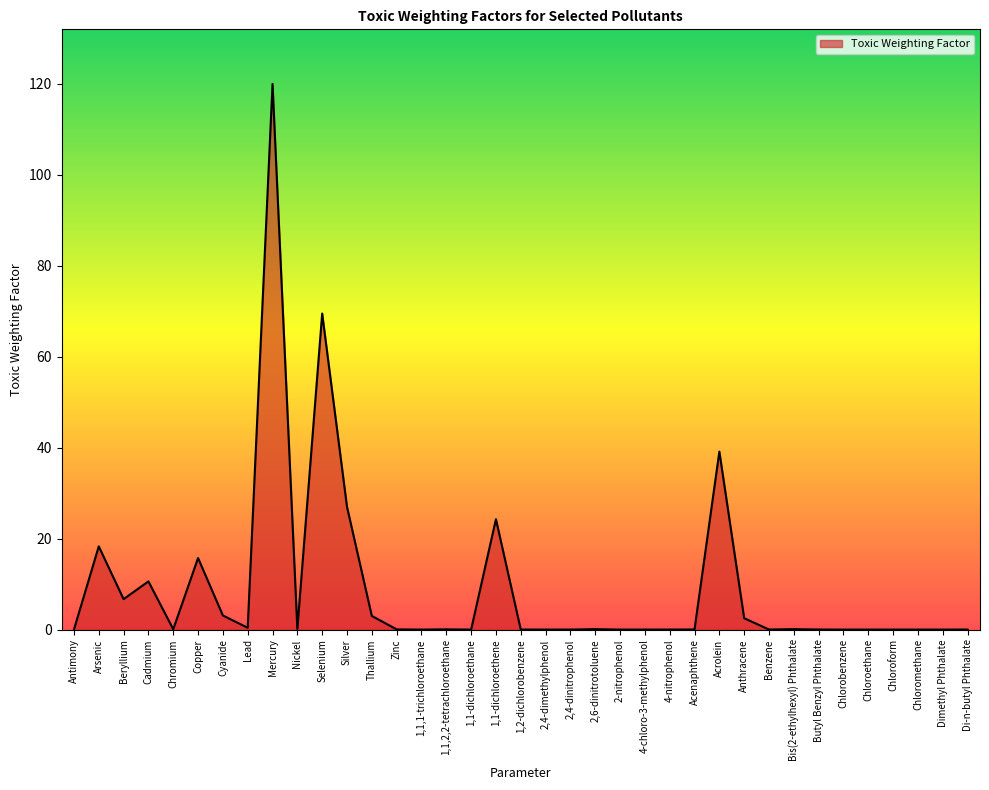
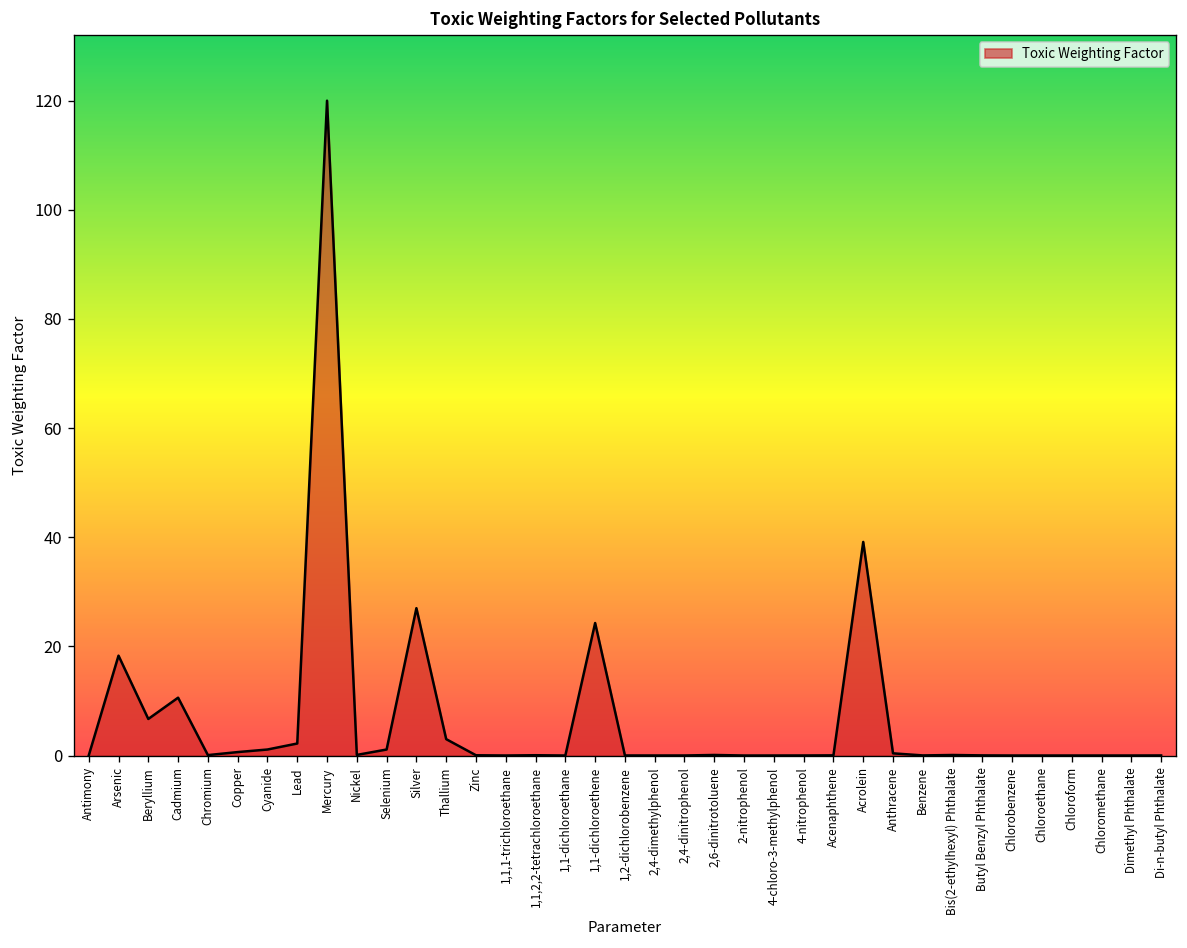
  {
    "Antimony": 0,
    "Arsenic": 18,
    "Beryllium": 7,
    "Cadmium": 11,
    "Chromium": 0,
-   "Copper": 16,
-   "Cyanide": 3,
-   "Lead": 0,
+   "Copper": 1,
+   "Cyanide": 1,
+   "Lead": 2,
    "Mercury": 120,
    "Nickel": 0,
-   "Selenium": 70,
+   "Selenium": 1,
    "Silver": 27,
    "Thallium": 3,
    "Zinc": 0,
    "1,1,1-trichloroethane": 0,
    "1,1,2,2-tetrachloroethane": 0,
    "1,1-dichloroethane": 0,
    "1,1-dichloroethene": 24,
    "1,2-dichlorobenzene": 0,
    "2,4-dimethylphenol": 0,
    "2,4-dinitrophenol": 0,
    "2,6-dinitrotoluene": 0,
    "2-nitrophenol": 0,
    "4-chloro-3-methylphenol": 0,
    "4-nitrophenol": 0,
    "Acenaphthene": 0,
    "Acrolein": 39,
-   "Anthracene": 3,
+   "Anthracene": 0,
    "Benzene": 0,
    "Bis(2-ethylhexyl) Phthalate": 0,
    "Butyl Benzyl Phthalate": 0,
    "Chlorobenzene": 0,
    "Chloroethane": 0,
    "Chloroform": 0,
    "Chloromethane": 0,
    "Dimethyl Phthalate": 0,
    "Di-n-butyl Phthalate": 0
  }
